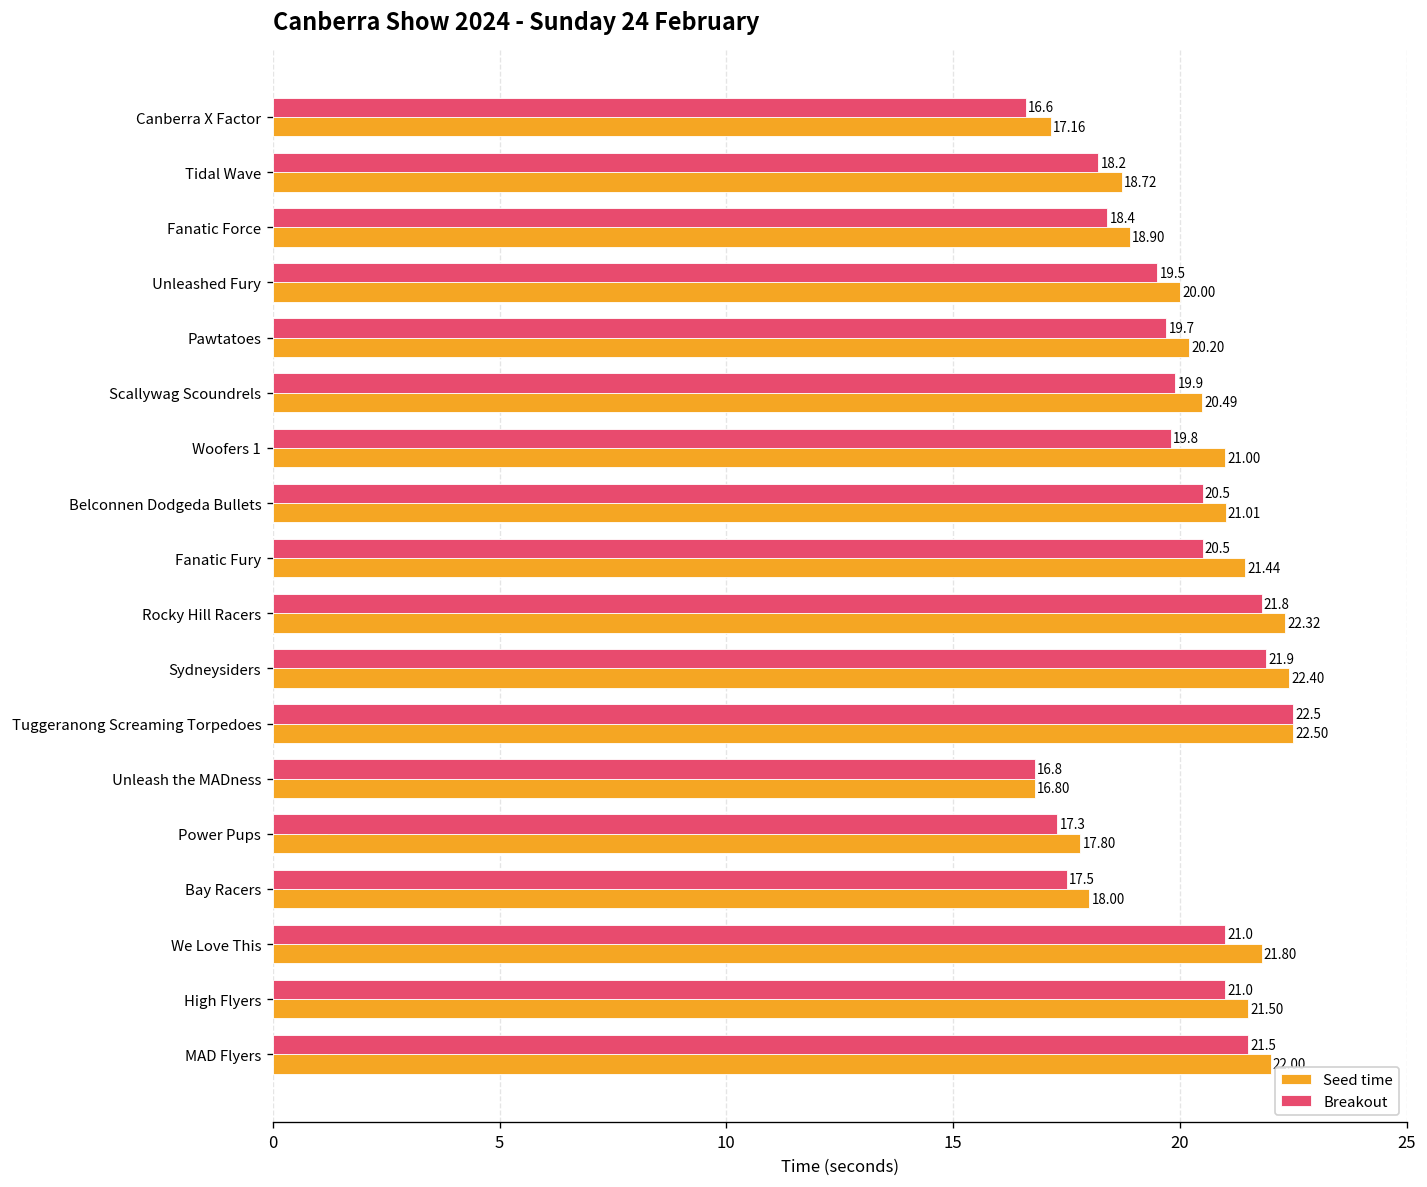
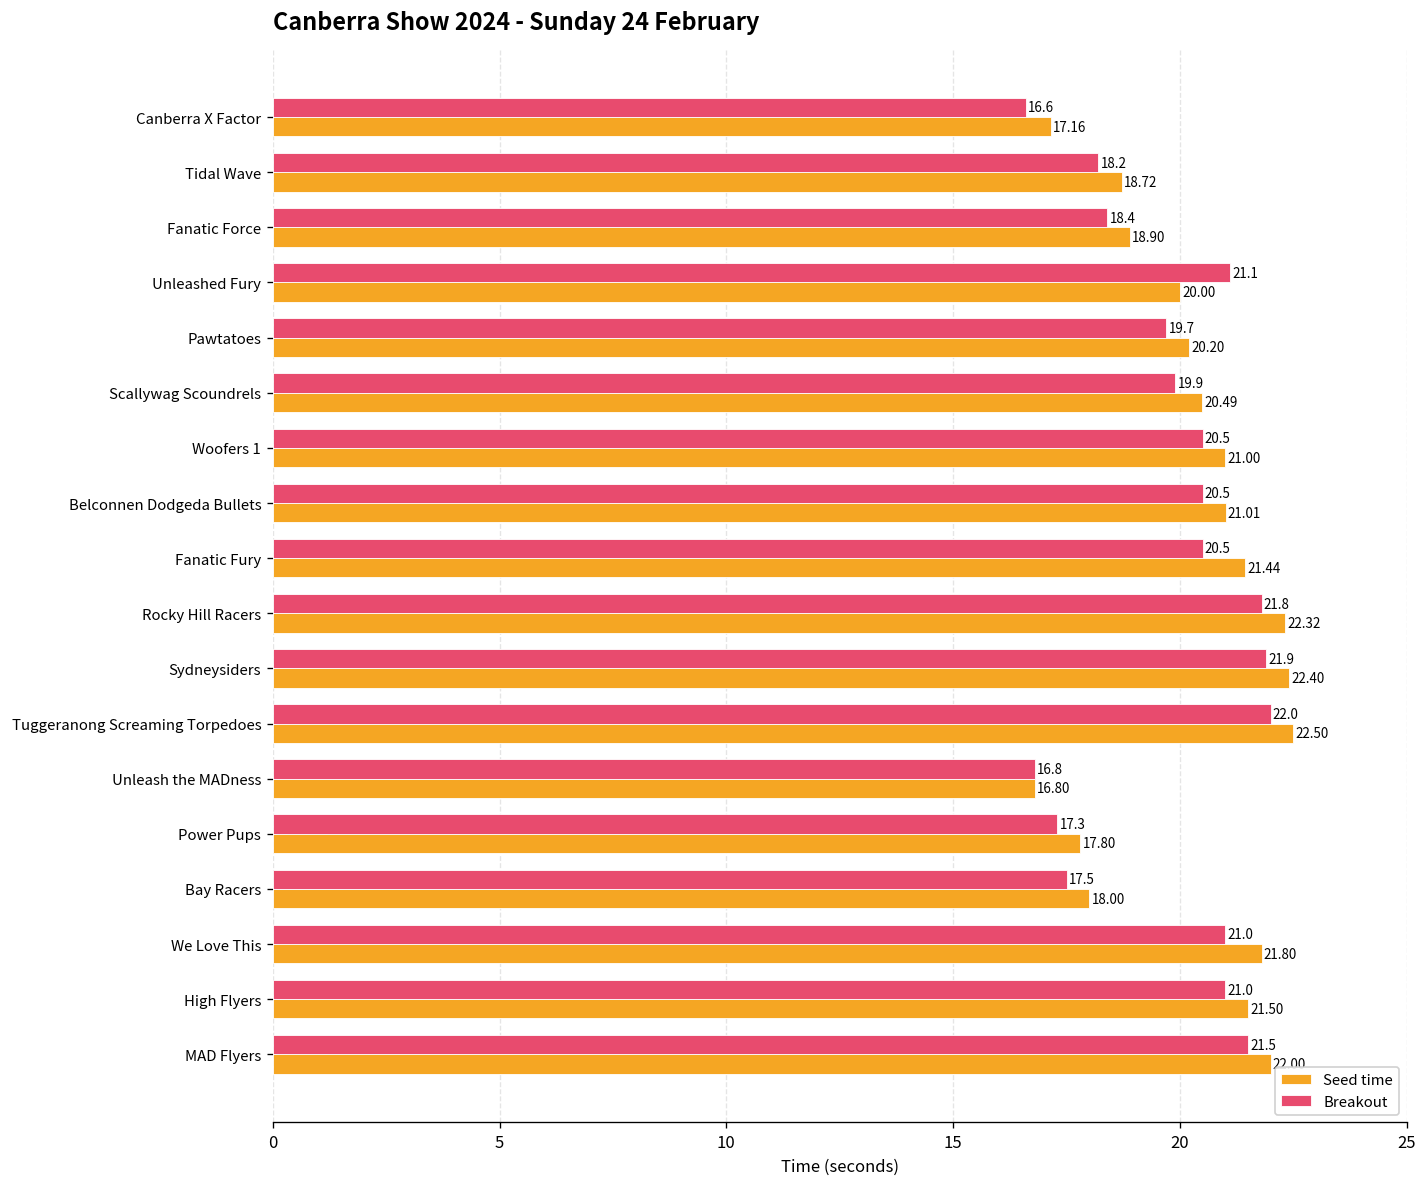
  {
    "Seed time": {
      "Canberra X Factor": 17.16,
      "Tidal Wave": 18.72,
      "Fanatic Force": 18.90,
      "Unleashed Fury": 20.00,
      "Pawtatoes": 20.20,
      "Scallywag Scoundrels": 20.49,
      "Woofers 1": 21.00,
      "Belconnen Dodgeda Bullets": 21.01,
      "Fanatic Fury": 21.44,
      "Rocky Hill Racers": 22.32,
      "Sydneysiders": 22.40,
      "Tuggeranong Screaming Torpedoes": 22.50,
      "Unleash the MADness": 16.80,
      "Power Pups": 17.80,
      "Bay Racers": 18.00,
      "We Love This": 21.80,
      "High Flyers": 21.50
    },
    "Breakout": {
      "Canberra X Factor": 16.6,
      "Tidal Wave": 18.2,
      "Fanatic Force": 18.4,
-     "Unleashed Fury": 19.5,
+     "Unleashed Fury": 21.1,
      "Pawtatoes": 19.7,
      "Scallywag Scoundrels": 19.9,
-     "Woofers 1": 19.8,
+     "Woofers 1": 20.5,
      "Belconnen Dodgeda Bullets": 20.5,
      "Fanatic Fury": 20.5,
      "Rocky Hill Racers": 21.8,
      "Sydneysiders": 21.9,
-     "Tuggeranong Screaming Torpedoes": 22.5,
+     "Tuggeranong Screaming Torpedoes": 22.0,
      "Unleash the MADness": 16.8,
      "Power Pups": 17.3,
      "Bay Racers": 17.5,
      "We Love This": 21.0,
      "High Flyers": 21.0,
      "MAD Flyers": 21.5
    }
  }
